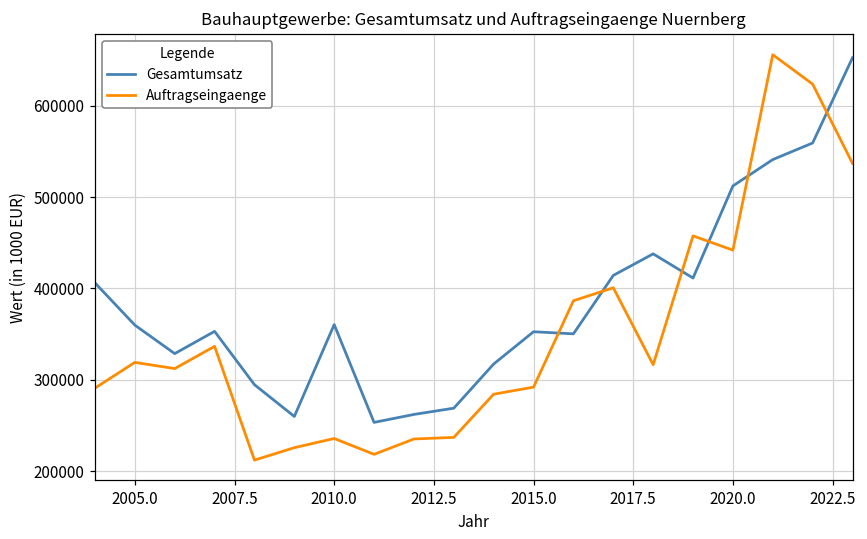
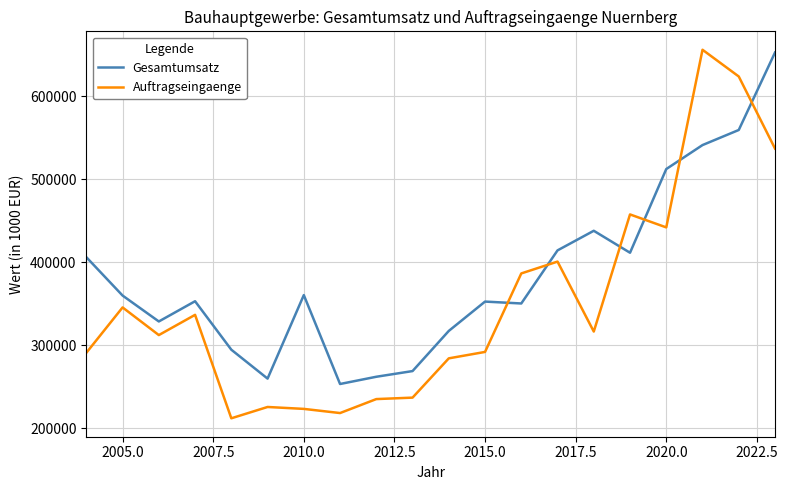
  {
    "Gesamtumsatz": {
      "2005.0": 360000,
      "2010.0": 360000,
      "2015.0": 350000,
      "2020.0": 510000
    },
    "Auftragseingaenge": {
-     "2005.0": 320000,
-     "2010.0": 240000,
+     "2005.0": 350000,
+     "2010.0": 220000,
      "2015.0": 290000,
      "2020.0": 440000
    }
  }
